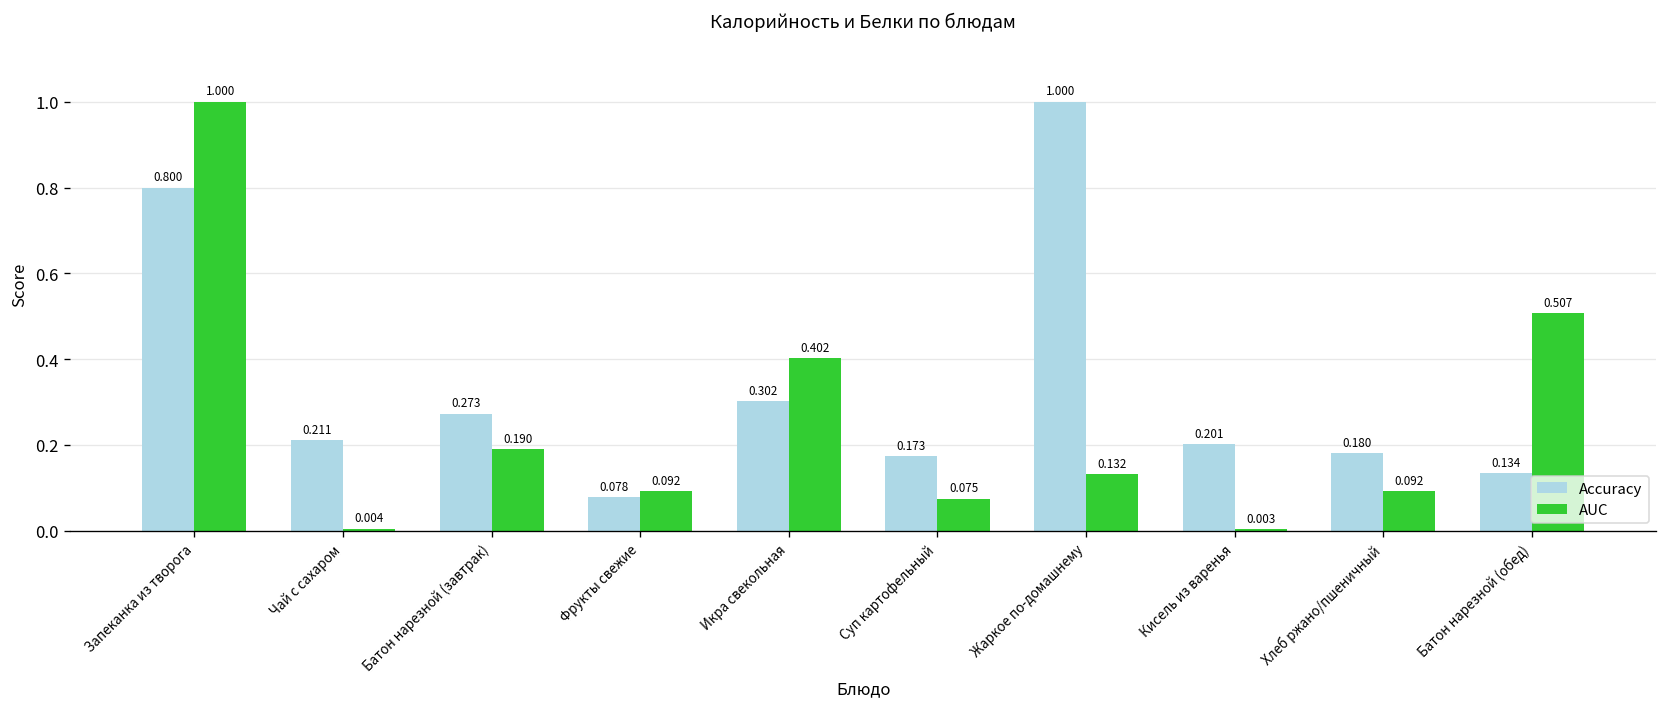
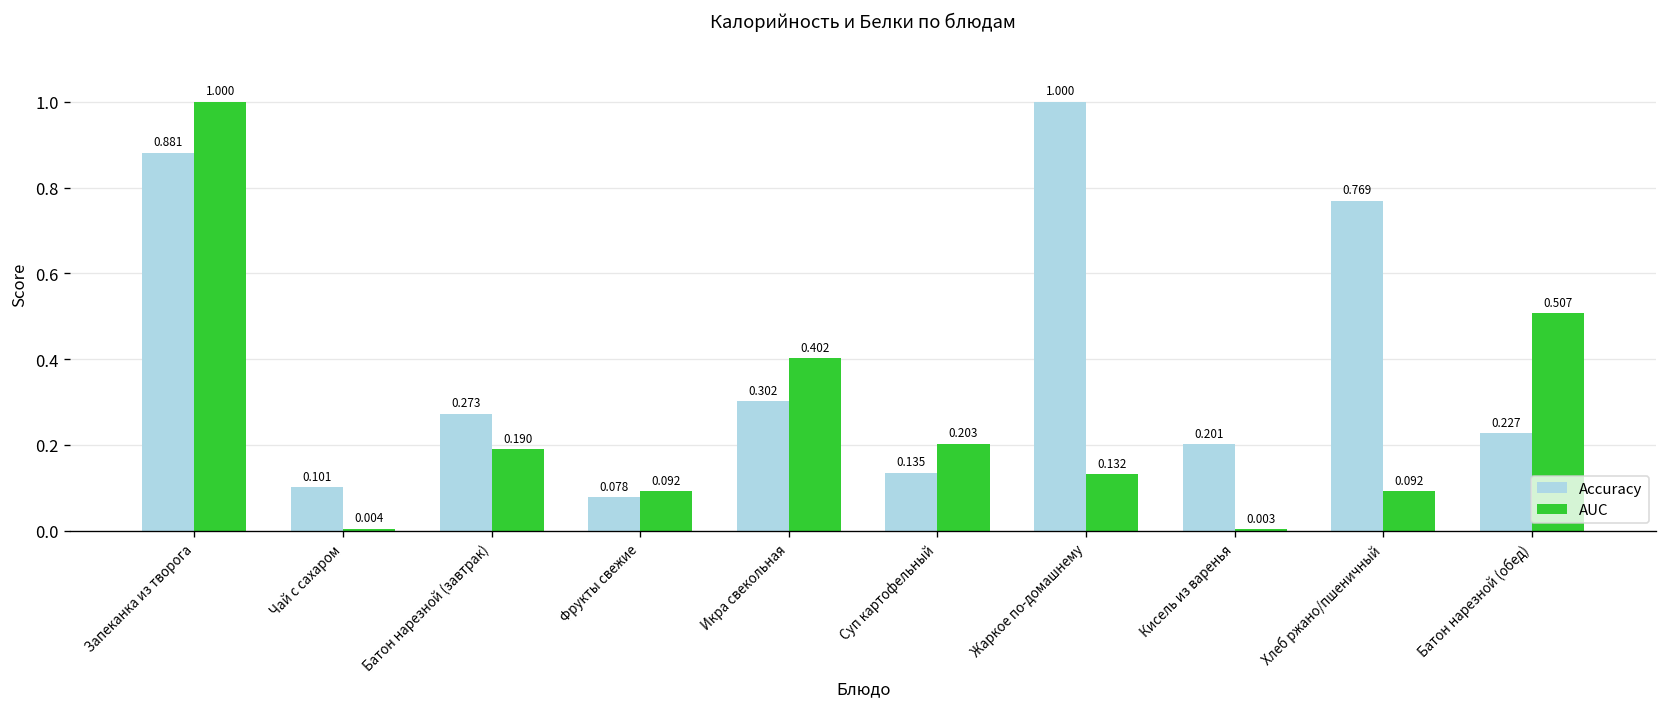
  {
    "Accuracy": {
-     "Запеканка из творога": 0.800,
-     "Чай с сахаром": 0.211,
+     "Запеканка из творога": 0.881,
+     "Чай с сахаром": 0.101,
      "Батон нарезной (завтрак)": 0.273,
      "Фрукты свежие": 0.078,
      "Икра свекольная": 0.302,
-     "Суп картофельный": 0.173,
+     "Суп картофельный": 0.135,
      "Жаркое по-домашнему": 1.000,
      "Кисель из варенья": 0.201,
-     "Хлеб ржано/пшеничный": 0.180,
-     "Батон нарезной (обед)": 0.134
+     "Хлеб ржано/пшеничный": 0.769,
+     "Батон нарезной (обед)": 0.227
    },
    "AUC": {
      "Запеканка из творога": 1.000,
      "Чай с сахаром": 0.004,
      "Батон нарезной (завтрак)": 0.190,
      "Фрукты свежие": 0.092,
      "Икра свекольная": 0.402,
-     "Суп картофельный": 0.075,
+     "Суп картофельный": 0.203,
      "Жаркое по-домашнему": 0.132,
      "Кисель из варенья": 0.003,
      "Хлеб ржано/пшеничный": 0.092,
      "Батон нарезной (обед)": 0.507
    }
  }
